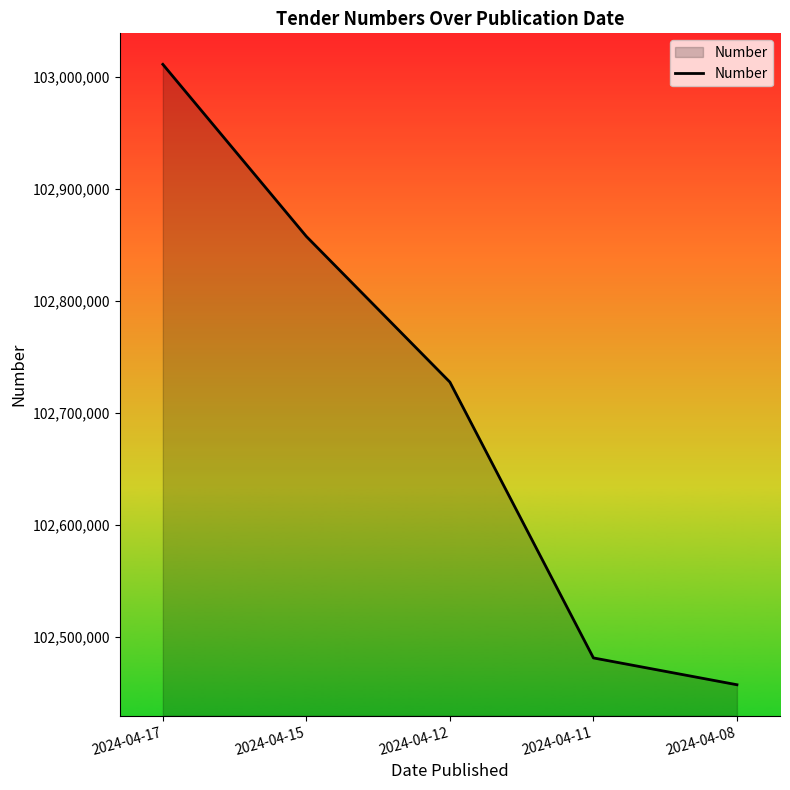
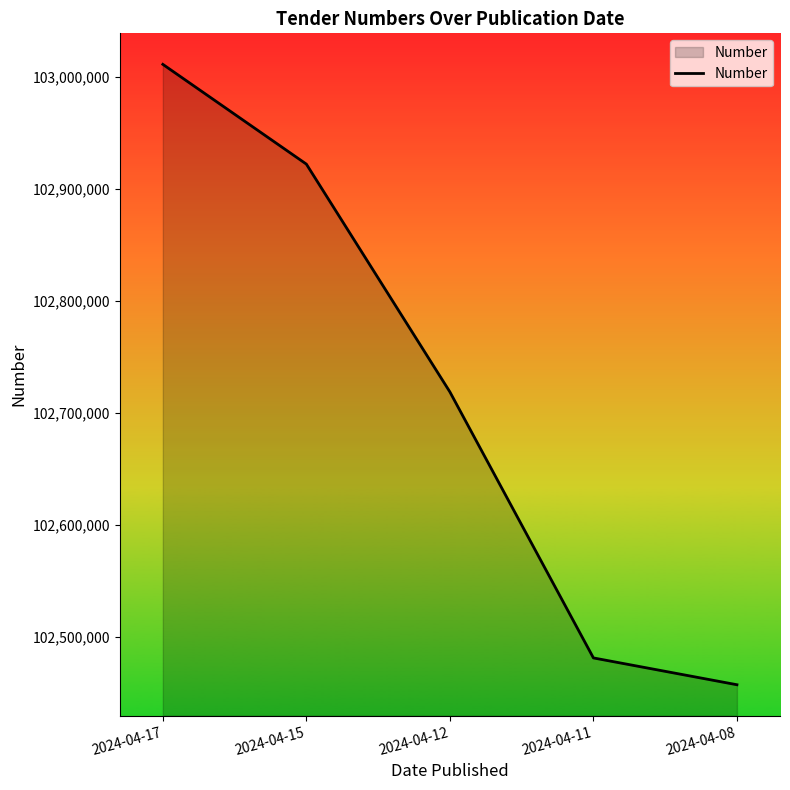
  {
    "2024-04-17": "103,011,000",
-   "2024-04-15": "102,857,000",
-   "2024-04-12": "102,728,000",
+   "2024-04-15": "102,922,000",
+   "2024-04-12": "102,719,000",
    "2024-04-11": "102,481,000",
    "2024-04-08": "102,458,000"
  }
